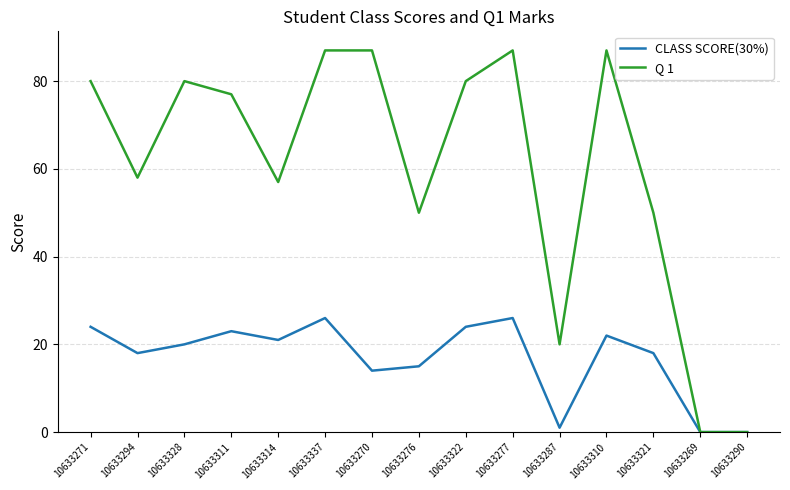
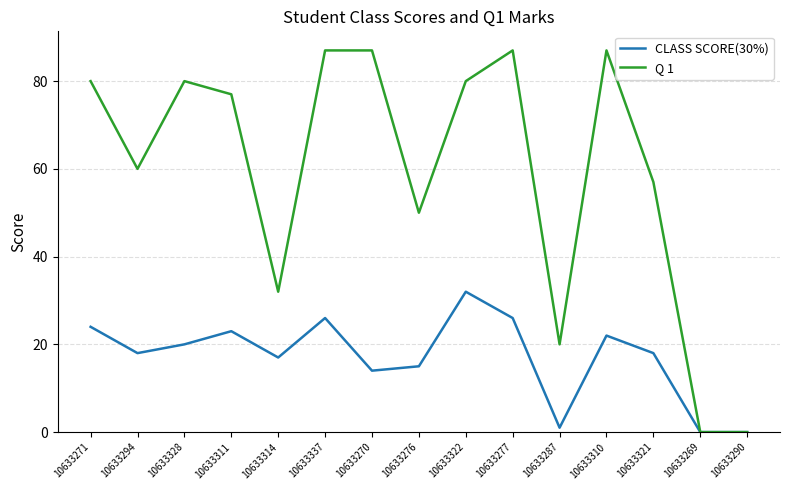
  {
    "CLASS SCORE(30%)": {
      "10633271": 24,
      "10633294": 18,
      "10633328": 20,
      "10633311": 23,
-     "10633314": 21,
+     "10633314": 17,
      "10633337": 26,
      "10633270": 14,
      "10633276": 15,
-     "10633322": 24,
+     "10633322": 32,
      "10633277": 26,
      "10633287": 1,
      "10633310": 22,
      "10633321": 18
    },
    "Q 1": {
      "10633271": 80,
-     "10633294": 58,
+     "10633294": 60,
      "10633328": 80,
      "10633311": 77,
-     "10633314": 57,
+     "10633314": 32,
      "10633337": 87,
      "10633270": 87,
      "10633276": 50,
      "10633322": 80,
      "10633277": 87,
      "10633287": 20,
      "10633310": 87,
-     "10633321": 50
+     "10633321": 57
    }
  }
